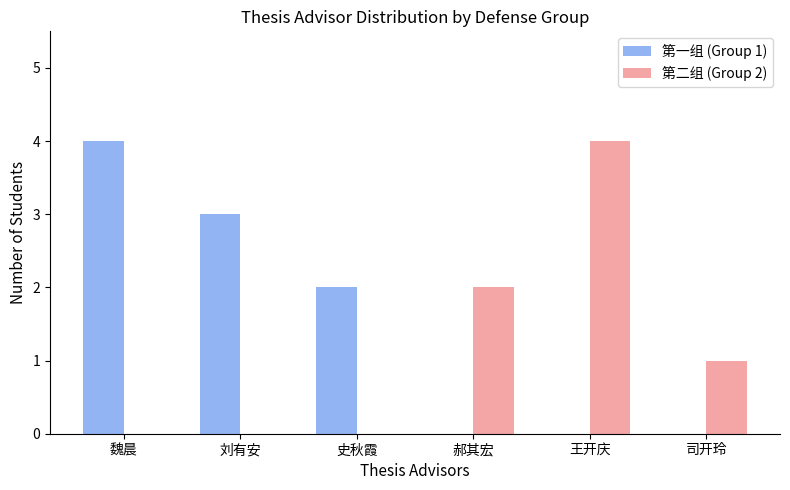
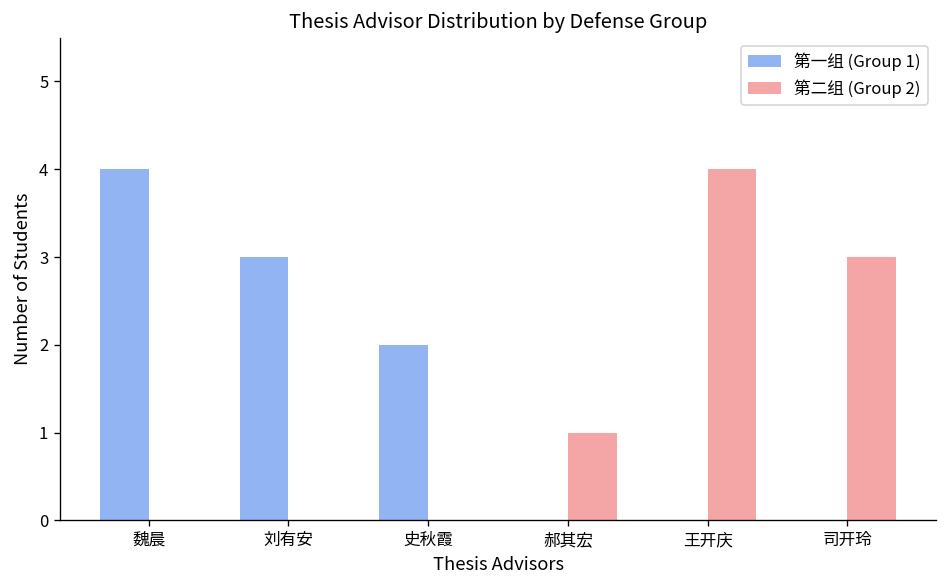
  {
    "第一组 (Group 1)": {
      "魏晨": 4,
      "刘有安": 3,
      "史秋霞": 2,
      "郝其宏": 0,
      "王开庆": 0,
      "司开玲": 0
    },
    "第二组 (Group 2)": {
      "魏晨": 0,
      "刘有安": 0,
      "史秋霞": 0,
-     "郝其宏": 2,
+     "郝其宏": 1,
      "王开庆": 4,
-     "司开玲": 1
+     "司开玲": 3
    }
  }
